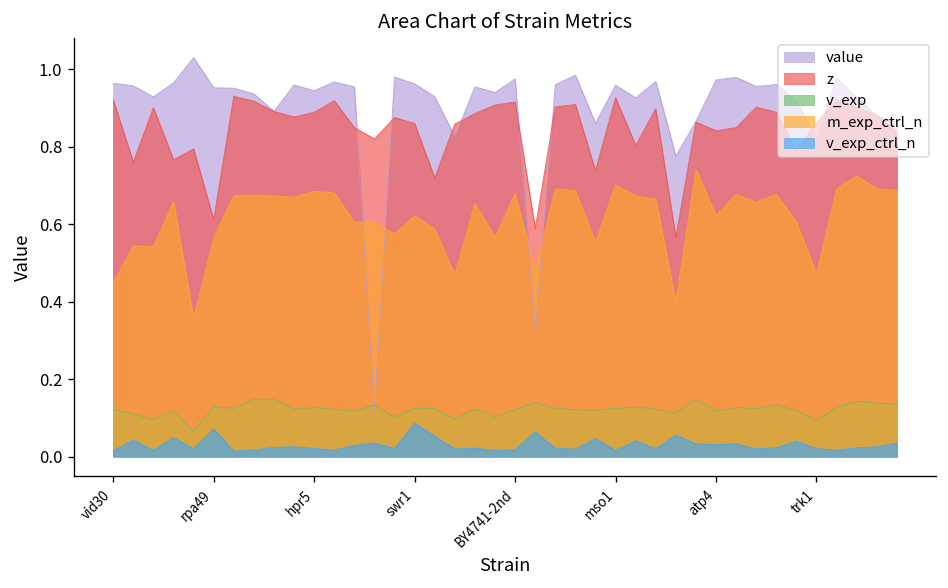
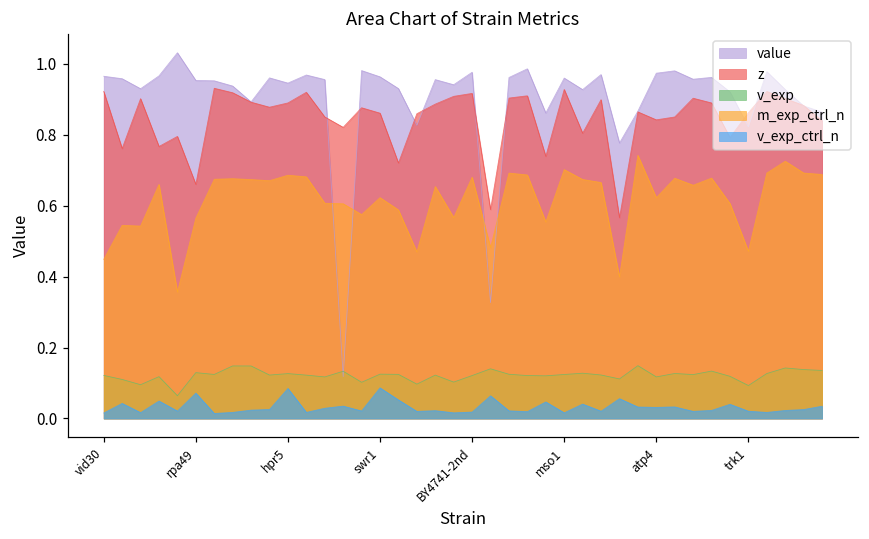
  {
    "value": {
      "vid30": 0.96,
      "rpa49": 0.95,
      "hpr5": 0.94,
      "swr1": 0.96,
      "BY4741-2nd": 0.98,
      "mso1": 0.96,
      "atp4": 0.97
    },
    "z": {
      "vid30": 0.92,
-     "rpa49": 0.61,
+     "rpa49": 0.66,
      "hpr5": 0.89,
      "swr1": 0.86,
      "BY4741-2nd": 0.92,
      "mso1": 0.93,
      "atp4": 0.84
    },
    "v_exp": {
      "vid30": 0.12,
      "rpa49": 0.13,
      "hpr5": 0.13,
      "swr1": 0.12,
      "BY4741-2nd": 0.12,
      "mso1": 0.12,
      "atp4": 0.12,
      "trk1": 0.09
    },
    "m_exp_ctrl_n": {
      "vid30": 0.45,
      "rpa49": 0.56,
      "hpr5": 0.69,
      "swr1": 0.62,
      "BY4741-2nd": 0.68,
      "mso1": 0.70,
      "atp4": 0.62,
      "trk1": 0.47
    },
    "v_exp_ctrl_n": {
      "vid30": 0.02,
      "rpa49": 0.07,
-     "hpr5": 0.02,
+     "hpr5": 0.08,
      "swr1": 0.09,
      "BY4741-2nd": 0.02,
      "mso1": 0.02,
      "atp4": 0.03,
      "trk1": 0.02
    }
  }
